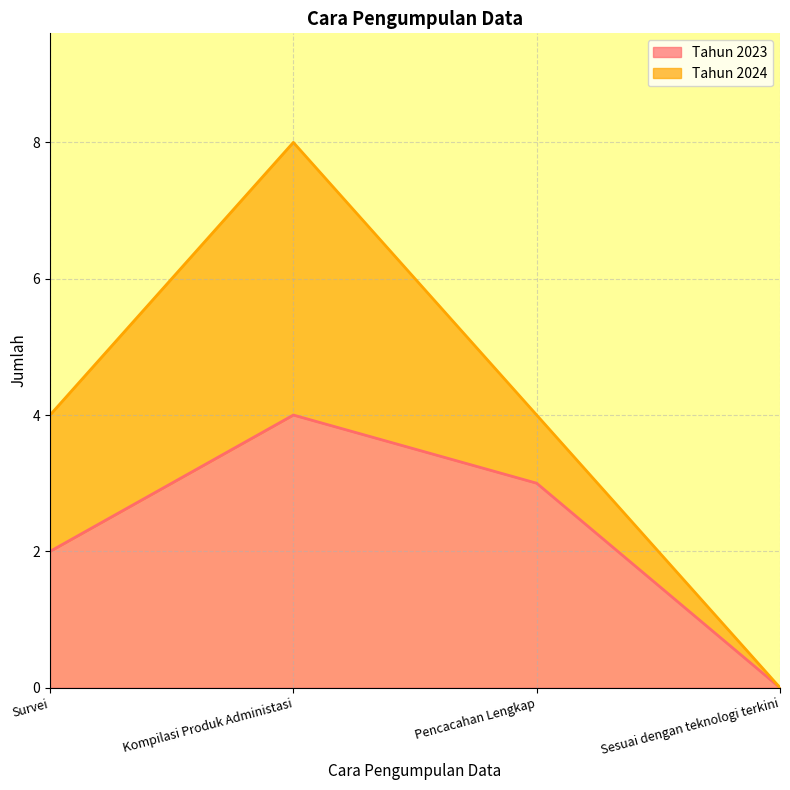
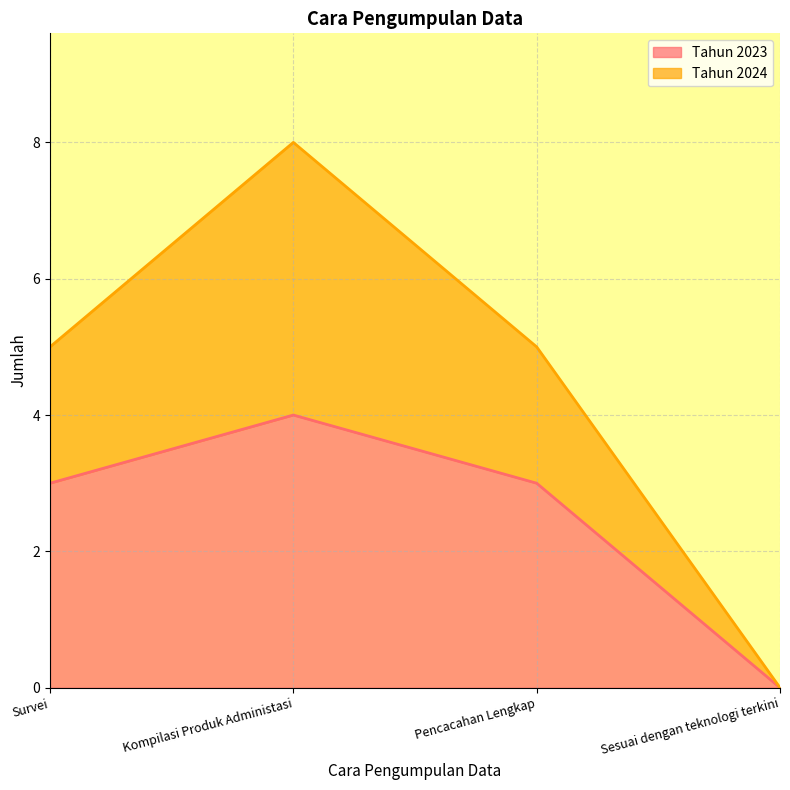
  {
    "Tahun 2023": {
-     "Survei": 2,
+     "Survei": 3,
      "Kompilasi Produk Administasi": 4,
      "Pencacahan Lengkap": 3
    },
    "Tahun 2024": {
      "Kompilasi Produk Administasi": 8,
-     "Pencacahan Lengkap": 1
+     "Pencacahan Lengkap": 2
    }
  }
